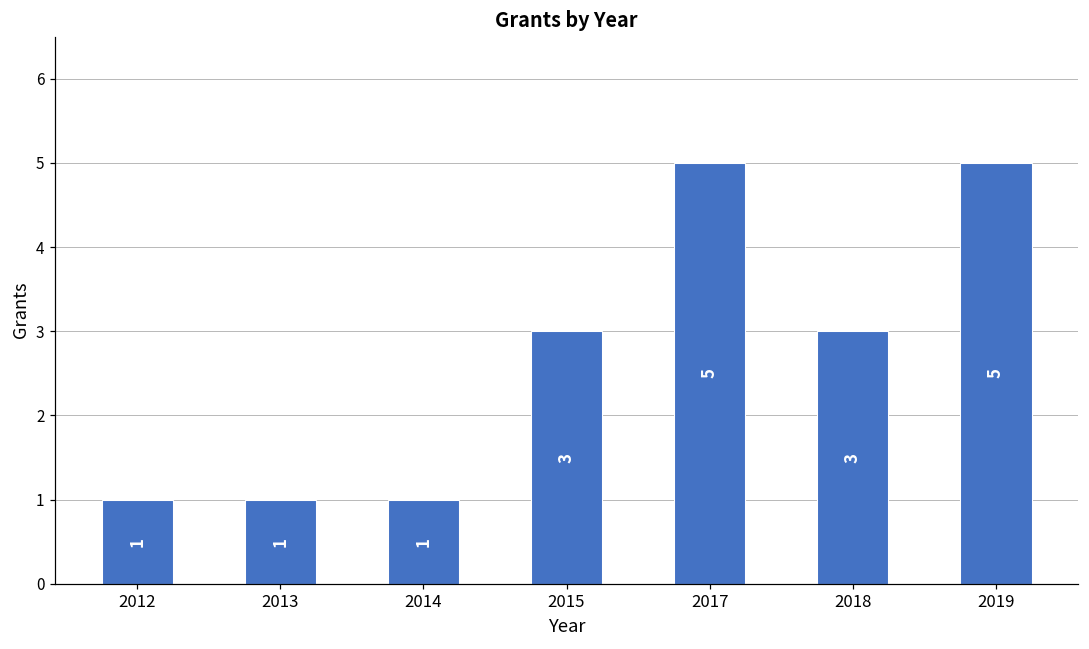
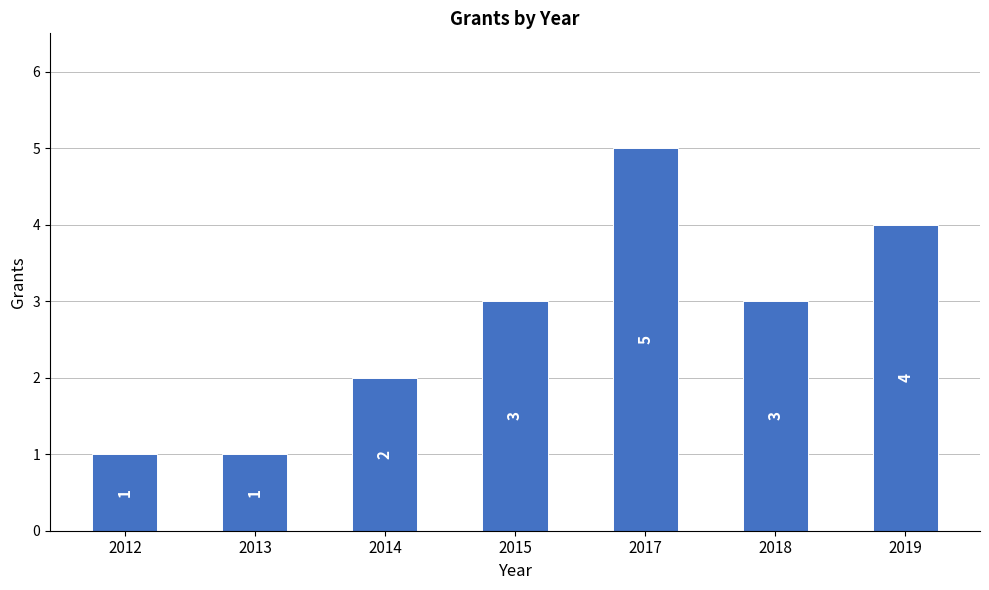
  {
    "2012": 1,
    "2013": 1,
-   "2014": 1,
+   "2014": 2,
    "2015": 3,
    "2017": 5,
    "2018": 3,
-   "2019": 5
+   "2019": 4
  }
